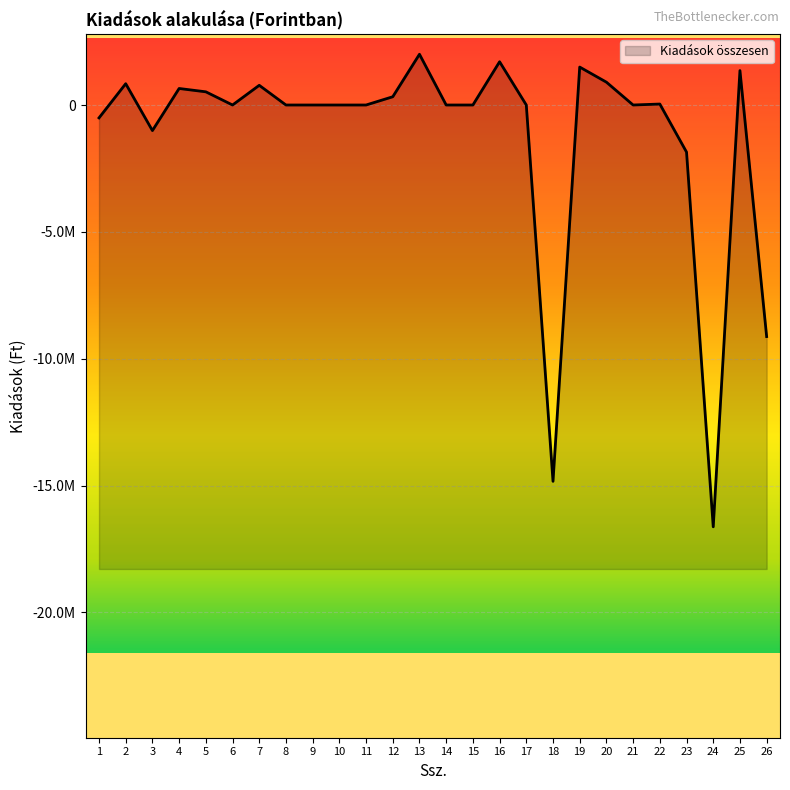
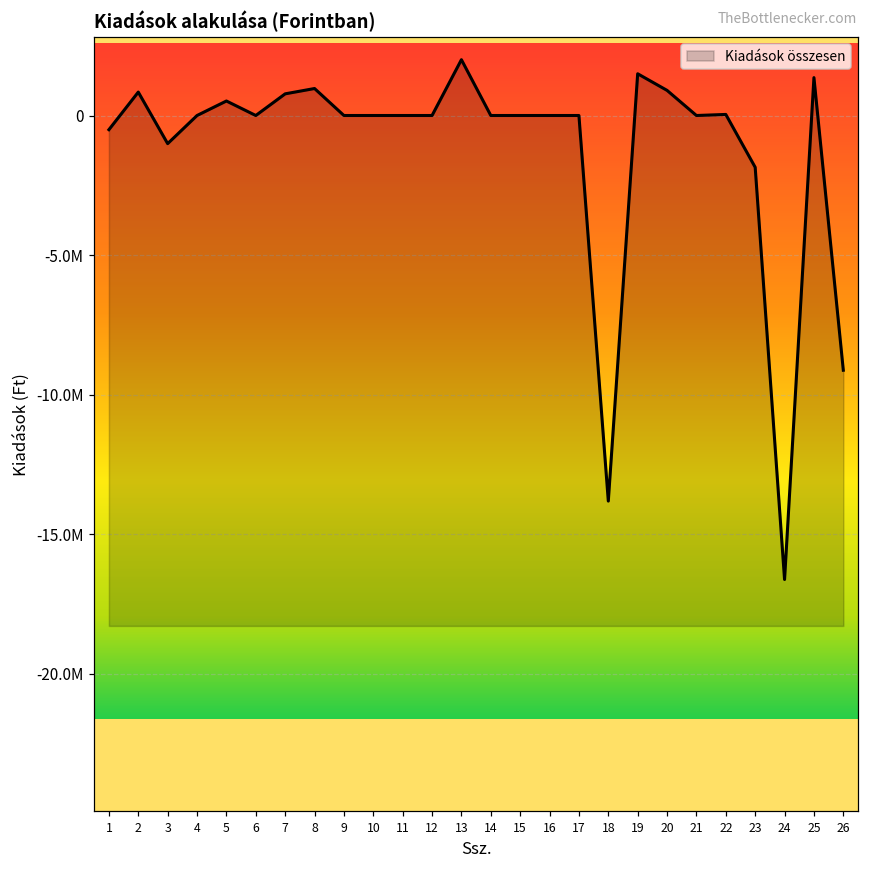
  {
    "1": -500000,
    "2": 800000,
    "3": -1000000,
-   "4": 700000,
+   "4": 0,
    "5": 500000,
    "6": 0,
    "7": 800000,
-   "8": 0,
+   "8": 1000000,
    "9": 0,
    "10": 0,
    "11": 0,
-   "12": 300000,
+   "12": 0,
    "13": 2000000,
    "14": 0,
    "15": 0,
-   "16": 1700000,
+   "16": 0,
    "17": 0,
-   "18": -14800000,
+   "18": -13800000,
    "19": 1500000,
    "20": 900000,
    "21": 0,
    "22": 0,
    "23": -1900000,
    "24": -16600000,
    "25": 1400000,
    "26": -9100000
  }
